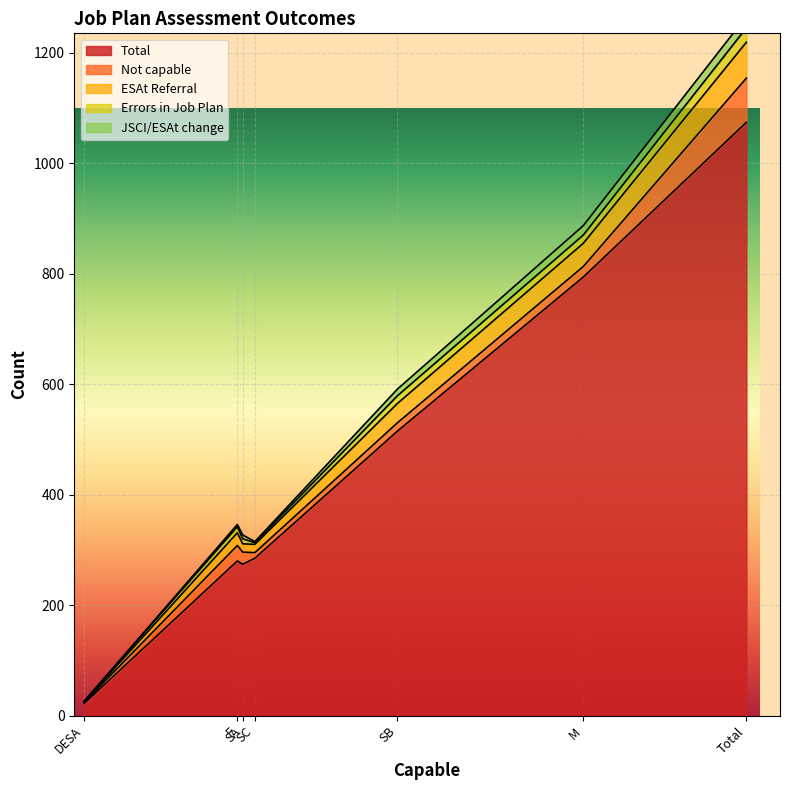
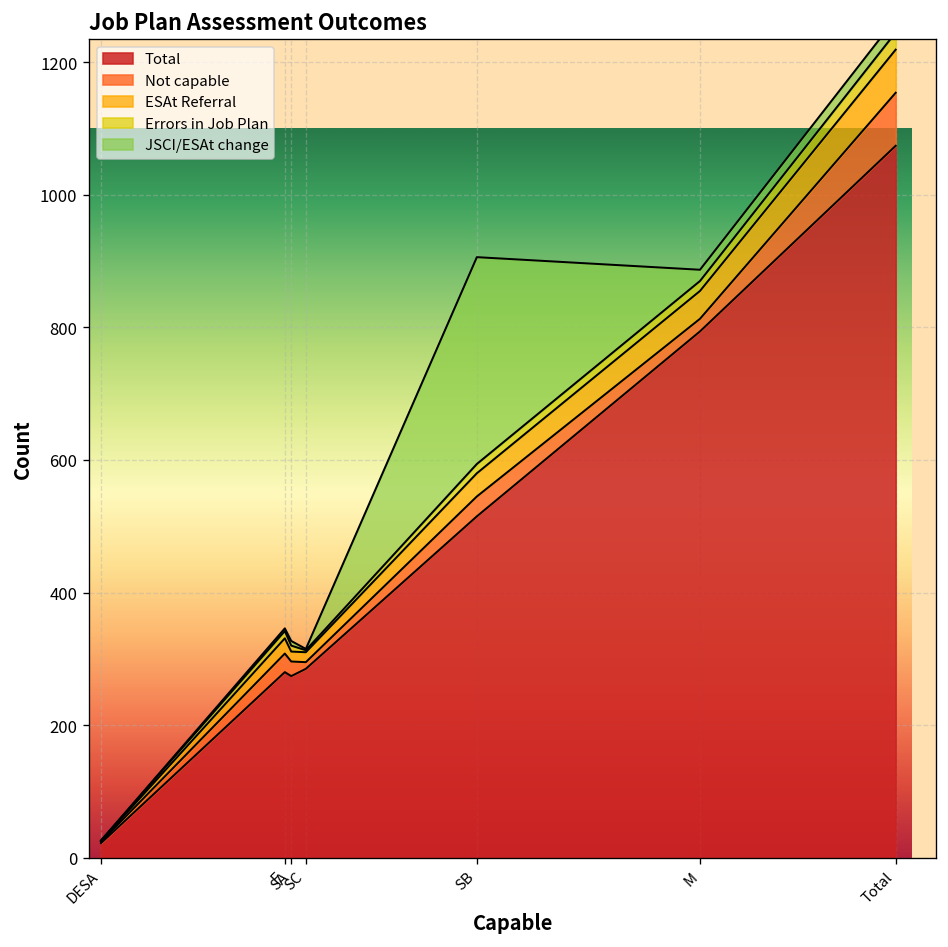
  {
    "Total": {
      "F": 280,
      "SA": 270,
      "SC": 290,
      "SB": 520,
      "M": 790,
      "Total": 1070
    },
    "Not capable": {
      "F": 30,
      "SA": 20,
      "SC": 10,
-     "SB": 20,
+     "SB": 30,
      "M": 20,
      "Total": 80
    },
    "JSCI/ESAt change": {
      "SA": 10,
-     "SB": 10,
+     "SB": 310,
      "M": 20
    }
  }
